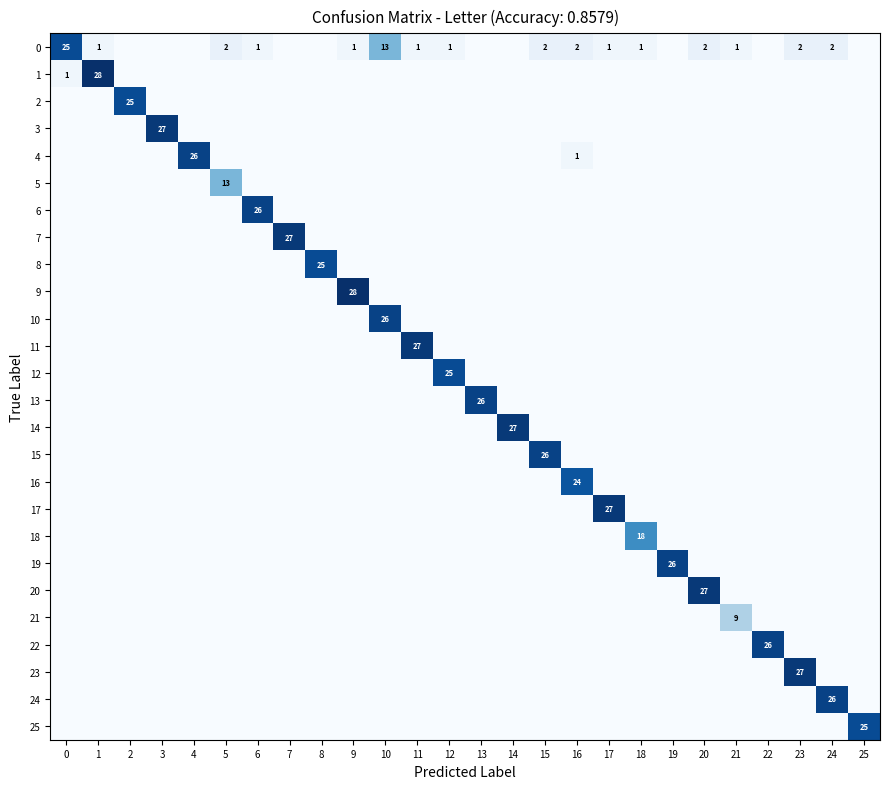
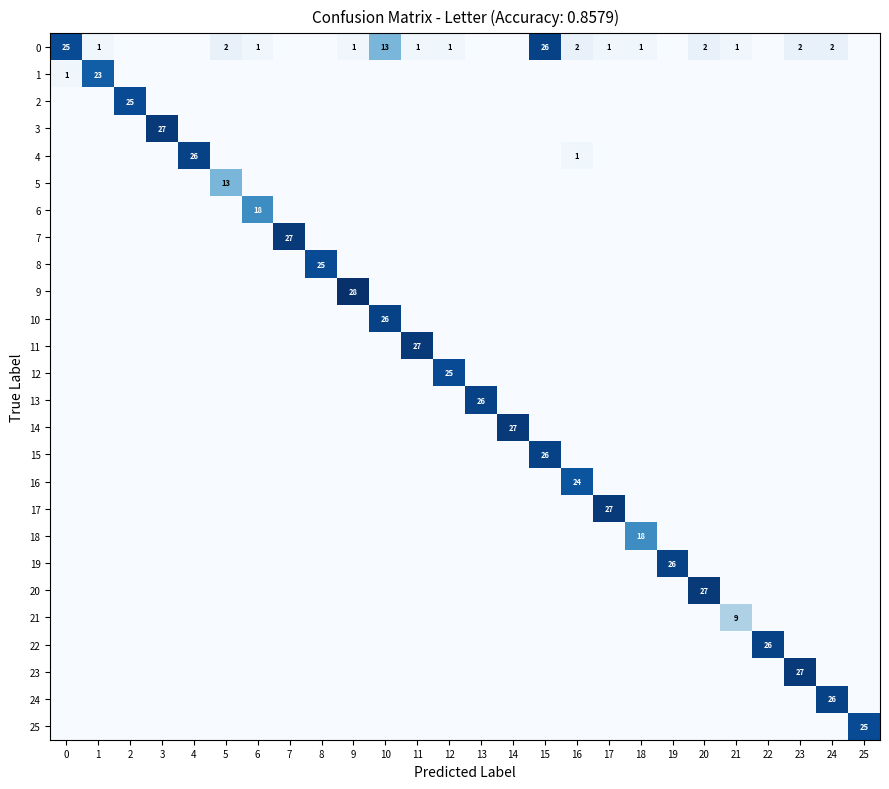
  {
    "0": {
      "0": 25,
      "1": 1,
      "5": 2,
      "6": 1,
      "9": 1,
      "10": 13,
      "11": 1,
      "12": 1,
-     "15": 2,
+     "15": 26,
      "16": 2,
      "17": 1,
      "18": 1,
      "20": 2,
      "21": 1,
      "23": 2,
      "24": 2
    },
    "1": {
      "0": 1,
-     "1": 28
+     "1": 23
    },
    "2": {
      "2": 25
    },
    "3": {
      "3": 27
    },
    "4": {
      "4": 26,
      "16": 1
    },
    "5": {
      "5": 13
    },
    "6": {
-     "6": 26
+     "6": 18
    },
    "7": {
      "7": 27
    },
    "8": {
      "8": 25
    },
    "9": {
      "9": 28
    },
    "10": {
      "10": 26
    },
    "11": {
      "11": 27
    },
    "12": {
      "12": 25
    },
    "13": {
      "13": 26
    },
    "14": {
      "14": 27
    },
    "15": {
      "15": 26
    },
    "16": {
      "16": 24
    },
    "17": {
      "17": 27
    },
    "18": {
      "18": 18
    },
    "19": {
      "19": 26
    },
    "20": {
      "20": 27
    },
    "21": {
      "21": 9
    },
    "22": {
      "22": 26
    },
    "23": {
      "23": 27
    },
    "24": {
      "24": 26
    },
    "25": {
      "25": 25
    }
  }
